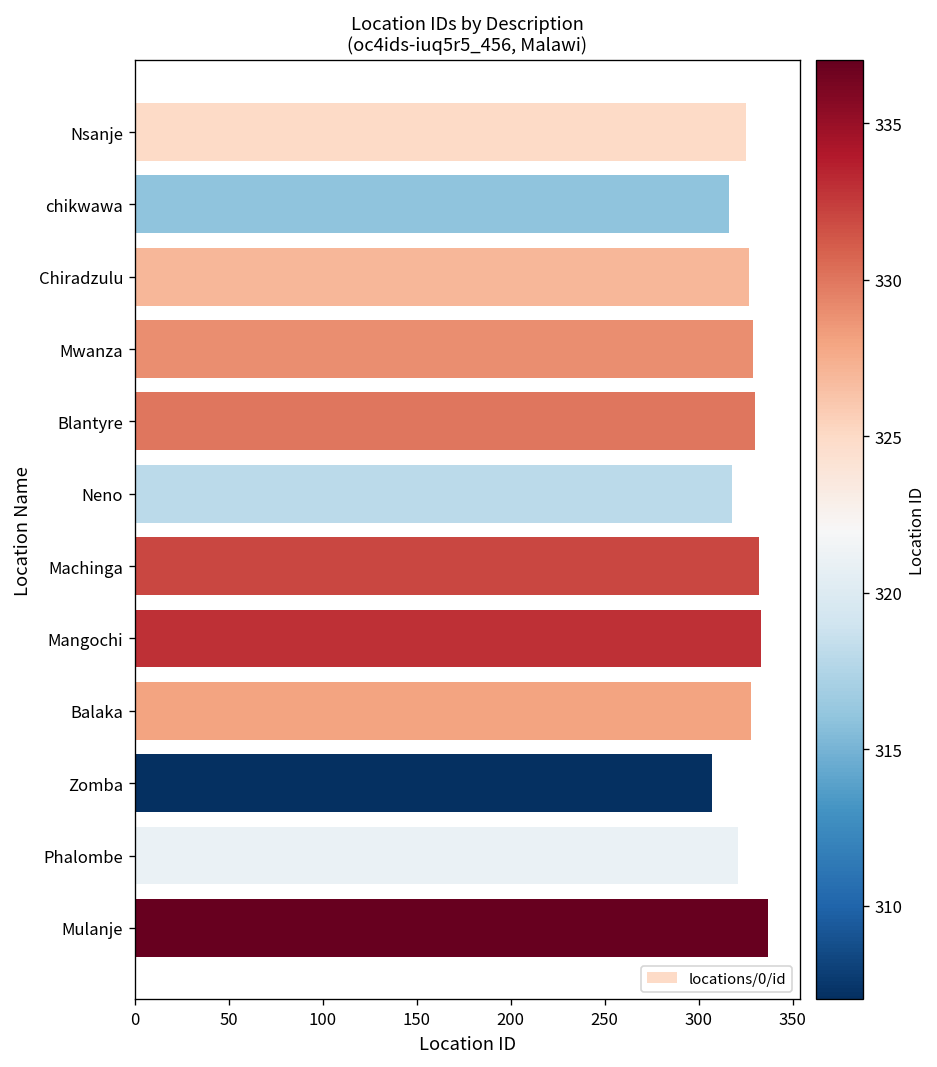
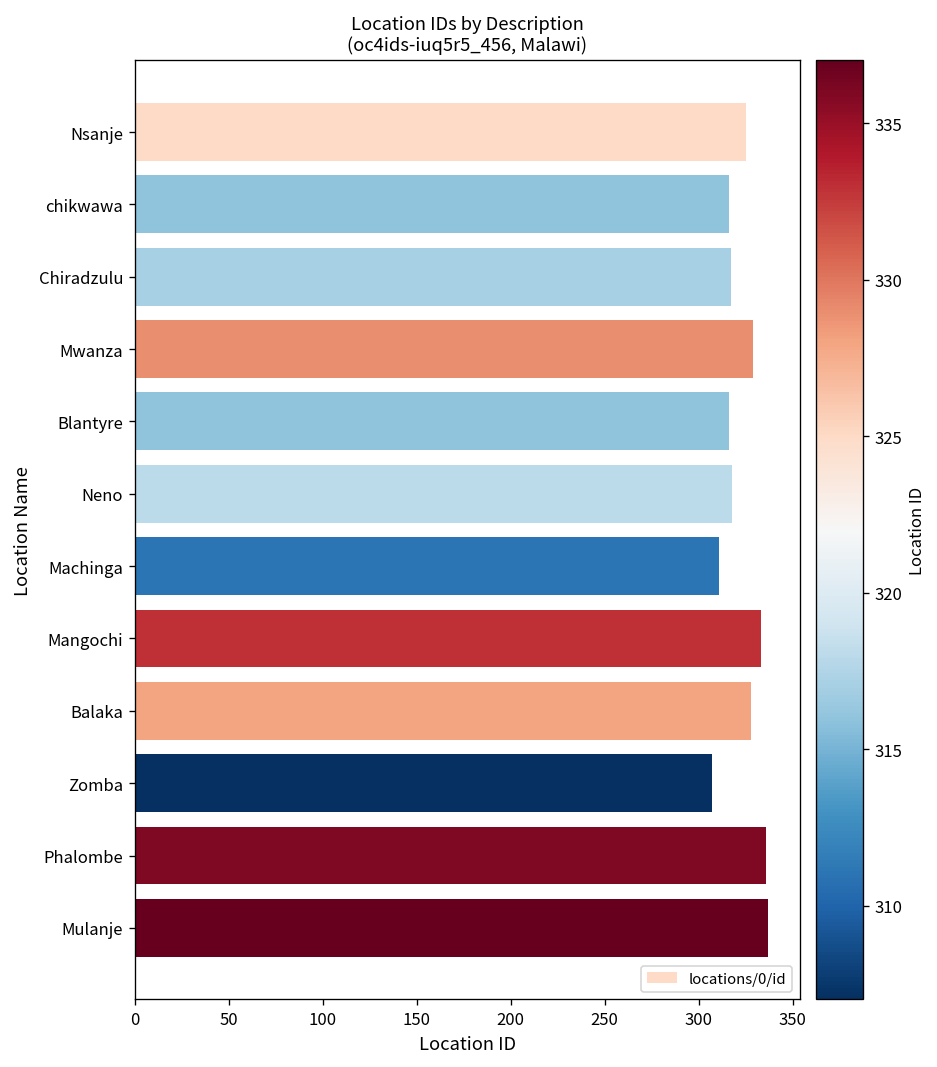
  {
    "Nsanje": 325,
    "chikwawa": 316,
-   "Chiradzulu": 327,
+   "Chiradzulu": 317,
    "Mwanza": 329,
-   "Blantyre": 330,
+   "Blantyre": 316,
    "Neno": 318,
-   "Machinga": 332,
+   "Machinga": 311,
    "Mangochi": 333,
    "Balaka": 328,
    "Zomba": 307,
-   "Phalombe": 321,
+   "Phalombe": 336,
    "Mulanje": 337
  }
